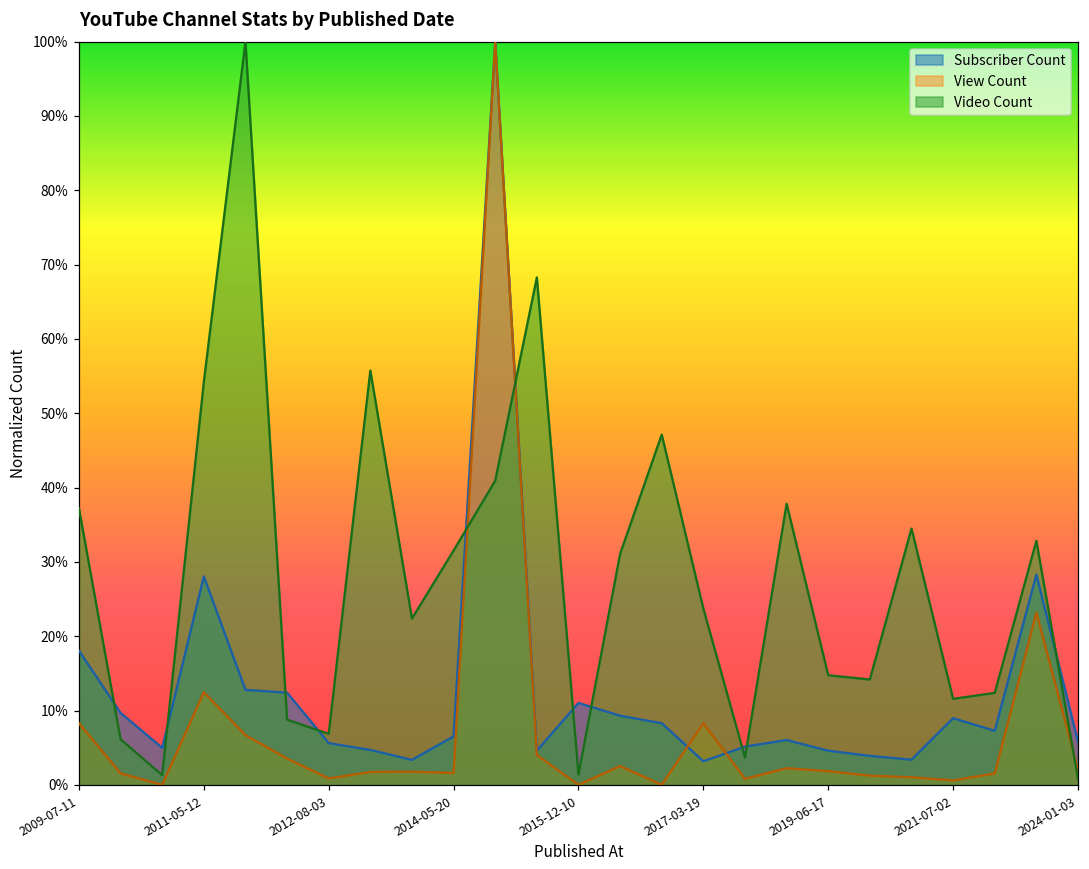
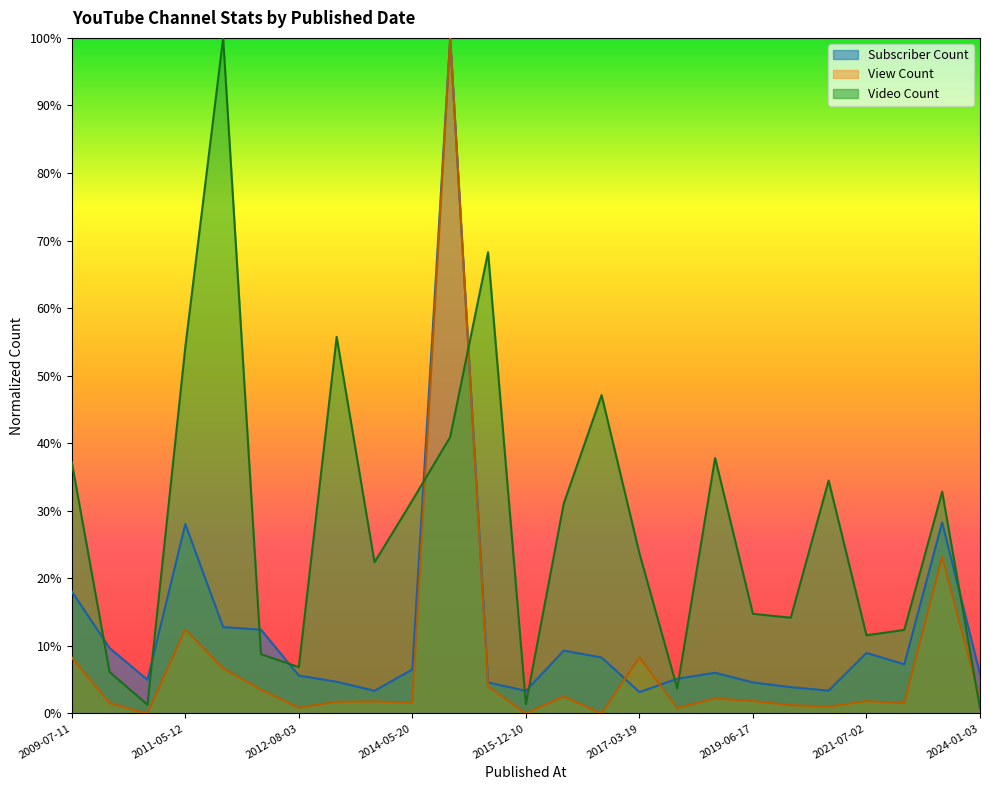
  {
    "Subscriber Count": {
      "2009-07-11": "18%",
      "2011-05-12": "28%",
      "2012-08-03": "6%",
      "2014-05-20": "7%",
-     "2015-12-10": "11%",
+     "2015-12-10": "3%",
      "2017-03-19": "3%",
      "2019-06-17": "5%",
      "2021-07-02": "9%",
      "2024-01-03": "6%"
    },
    "View Count": {
      "2009-07-11": "8%",
      "2011-05-12": "12%",
      "2012-08-03": "1%",
      "2014-05-20": "2%",
      "2015-12-10": "0%",
      "2017-03-19": "8%",
      "2019-06-17": "2%",
-     "2021-07-02": "1%",
+     "2021-07-02": "2%",
      "2024-01-03": "2%"
    },
    "Video Count": {
      "2009-07-11": "37%",
      "2011-05-12": "54%",
      "2012-08-03": "7%",
      "2014-05-20": "32%",
      "2015-12-10": "1%",
      "2017-03-19": "24%",
      "2019-06-17": "15%",
      "2021-07-02": "12%",
      "2024-01-03": "1%"
    }
  }
